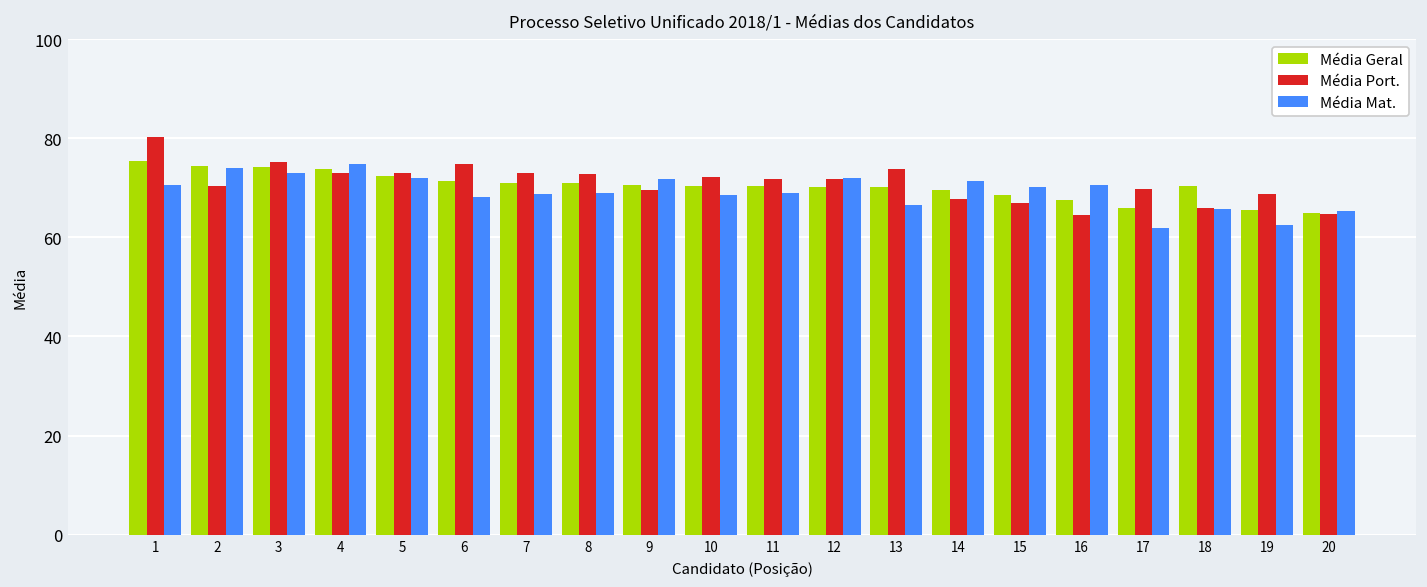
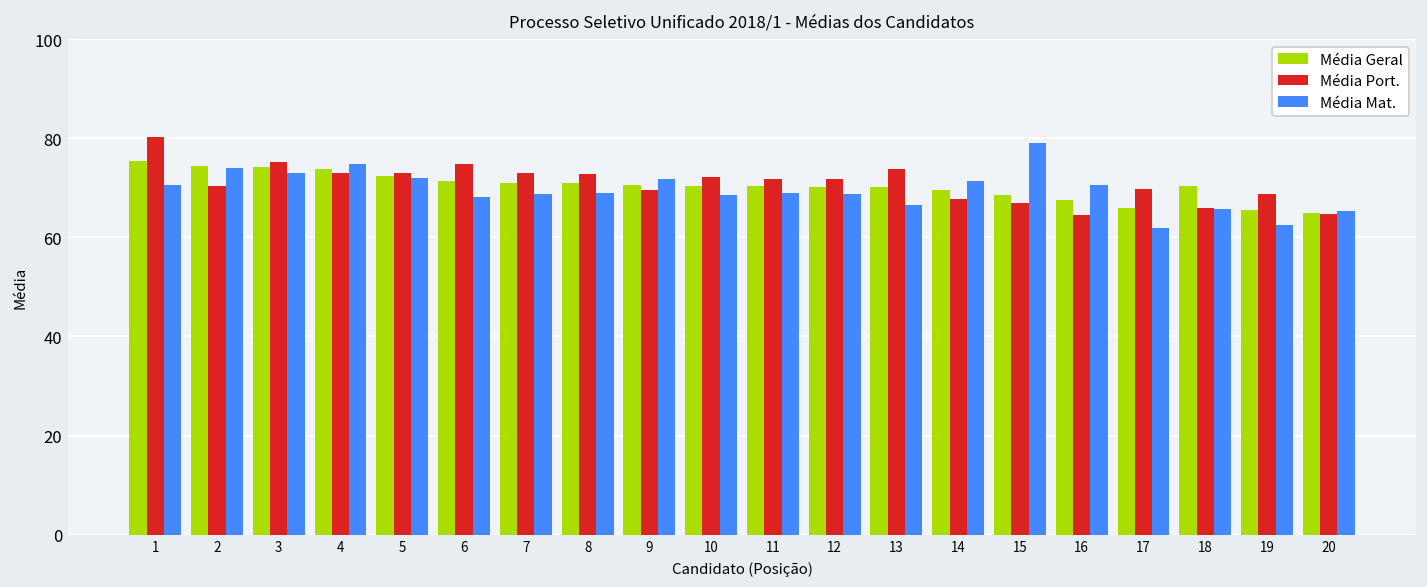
  {
    "Média Geral": {
      "1": 75,
      "2": 75,
      "3": 74,
      "4": 74,
      "5": 73,
      "6": 72,
      "7": 71,
      "8": 71,
      "9": 71,
      "10": 70,
      "11": 70,
      "12": 70,
      "13": 70,
      "14": 70,
      "15": 69,
      "16": 68,
      "17": 66,
      "18": 70,
      "19": 66,
      "20": 65
    },
    "Média Port.": {
      "1": 80,
      "2": 70,
      "3": 75,
      "4": 73,
      "5": 73,
      "6": 75,
      "7": 73,
      "8": 73,
      "9": 70,
      "10": 72,
      "11": 72,
      "12": 72,
      "13": 74,
      "14": 68,
      "15": 67,
      "16": 65,
      "17": 70,
      "18": 66,
      "19": 69,
      "20": 65
    },
    "Média Mat.": {
      "1": 71,
      "2": 74,
      "3": 73,
      "4": 75,
      "5": 72,
      "6": 68,
      "7": 69,
      "8": 69,
      "9": 72,
      "10": 69,
      "11": 69,
-     "12": 72,
+     "12": 69,
      "13": 67,
      "14": 72,
-     "15": 70,
+     "15": 79,
      "16": 71,
      "17": 62,
      "18": 66,
      "19": 63,
      "20": 65
    }
  }
